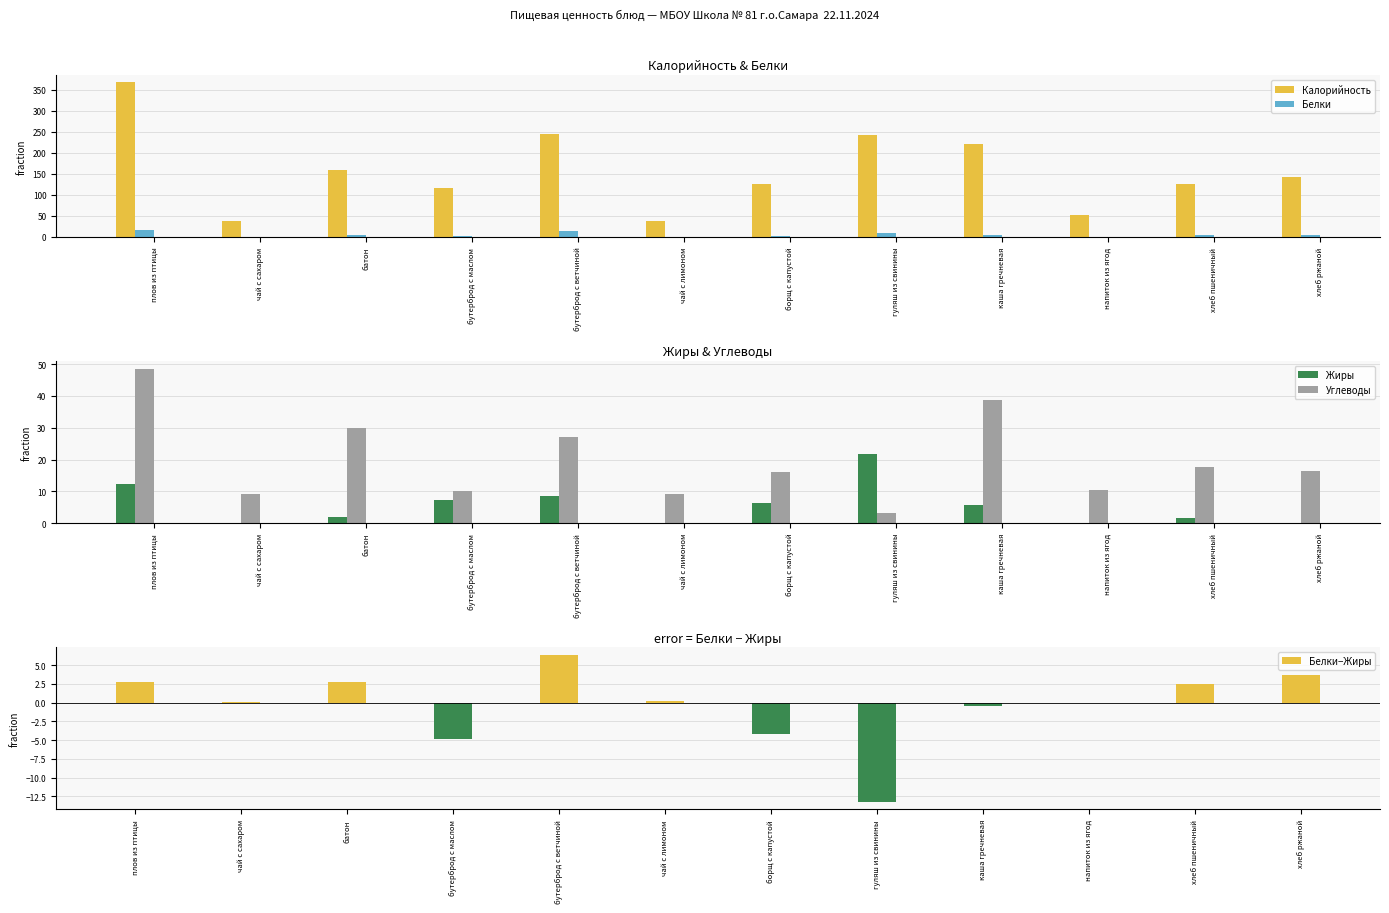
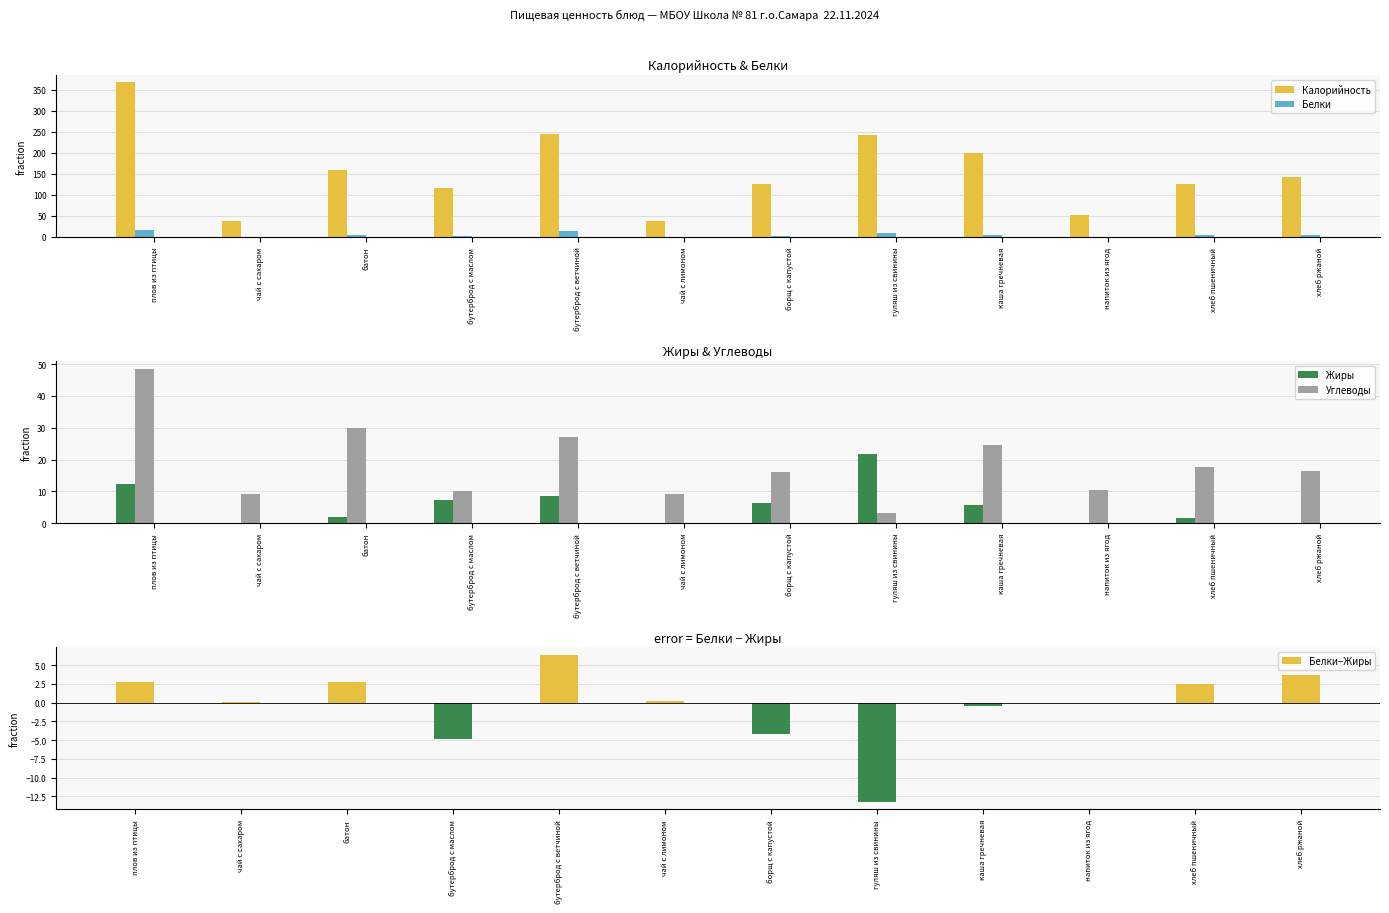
  {
    "Калорийность & Белки": {
      "Калорийность": {
        "плов из птицы": 370,
        "чай с сахаром": 40,
        "батон": 160,
        "бутерброд с маслом": 120,
        "бутерброд с ветчиной": 240,
        "чай с лимоном": 40,
        "борщ с капустой": 130,
        "гуляш из свинины": 240,
-       "каша гречневая": 220,
+       "каша гречневая": 200,
        "напиток из ягод": 50,
        "хлеб пшеничный": 130,
        "хлеб ржаной": 140
      },
      "Белки": {
        "плов из птицы": 20,
        "бутерброд с ветчиной": 10,
        "гуляш из свинины": 10
      }
    },
    "Жиры & Углеводы": {
      "Жиры": {
        "плов из птицы": 12,
        "батон": 2,
        "бутерброд с маслом": 7,
        "бутерброд с ветчиной": 8,
        "борщ с капустой": 6,
        "гуляш из свинины": 22,
        "каша гречневая": 6,
        "хлеб пшеничный": 2,
        "хлеб ржаной": 0
      },
      "Углеводы": {
        "плов из птицы": 49,
        "чай с сахаром": 9,
        "батон": 30,
        "бутерброд с маслом": 10,
        "бутерброд с ветчиной": 27,
        "чай с лимоном": 9,
        "борщ с капустой": 16,
        "гуляш из свинины": 3,
-       "каша гречневая": 39,
+       "каша гречневая": 25,
        "напиток из ягод": 10,
        "хлеб пшеничный": 18,
        "хлеб ржаной": 16
      }
    },
    "error = Белки − Жиры": {
      "плов из птицы": 3,
      "батон": 3,
      "бутерброд с маслом": -5,
      "бутерброд с ветчиной": 6,
      "борщ с капустой": -4,
      "гуляш из свинины": -13,
      "каша гречневая": 0,
      "хлеб пшеничный": 3,
      "хлеб ржаной": 4
    }
  }
